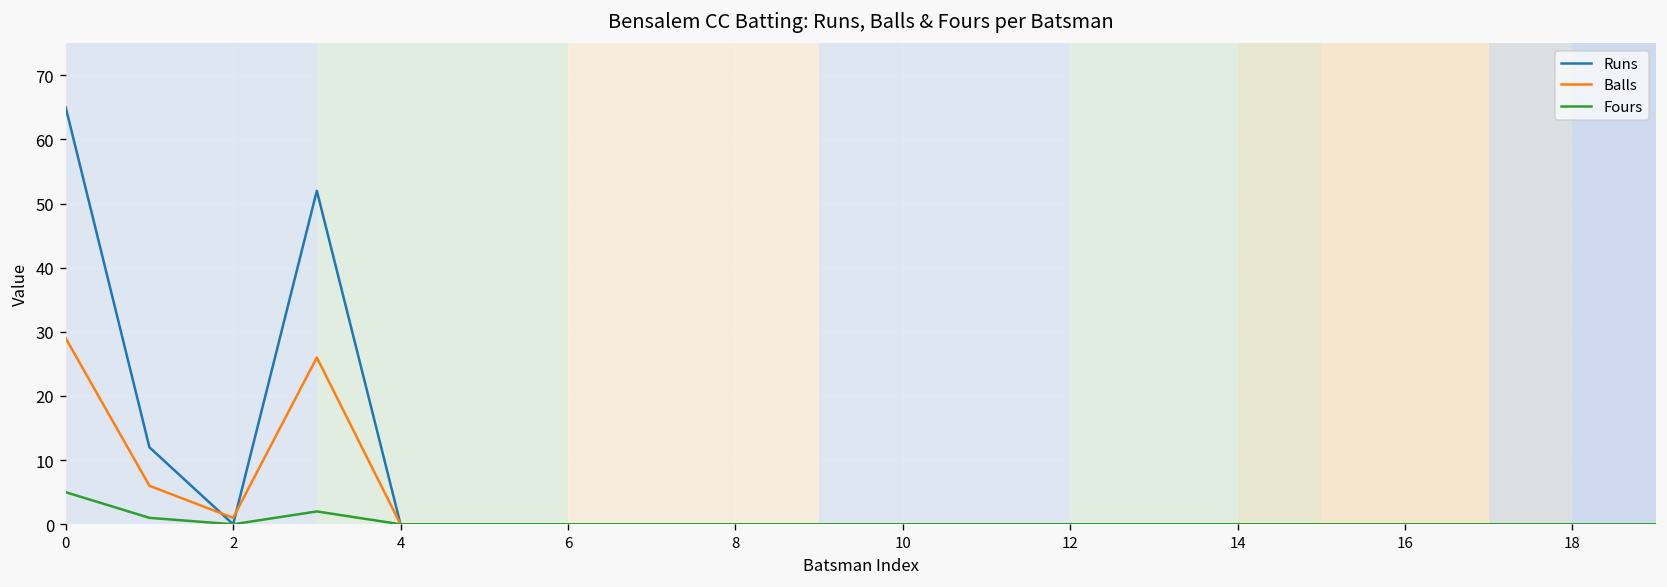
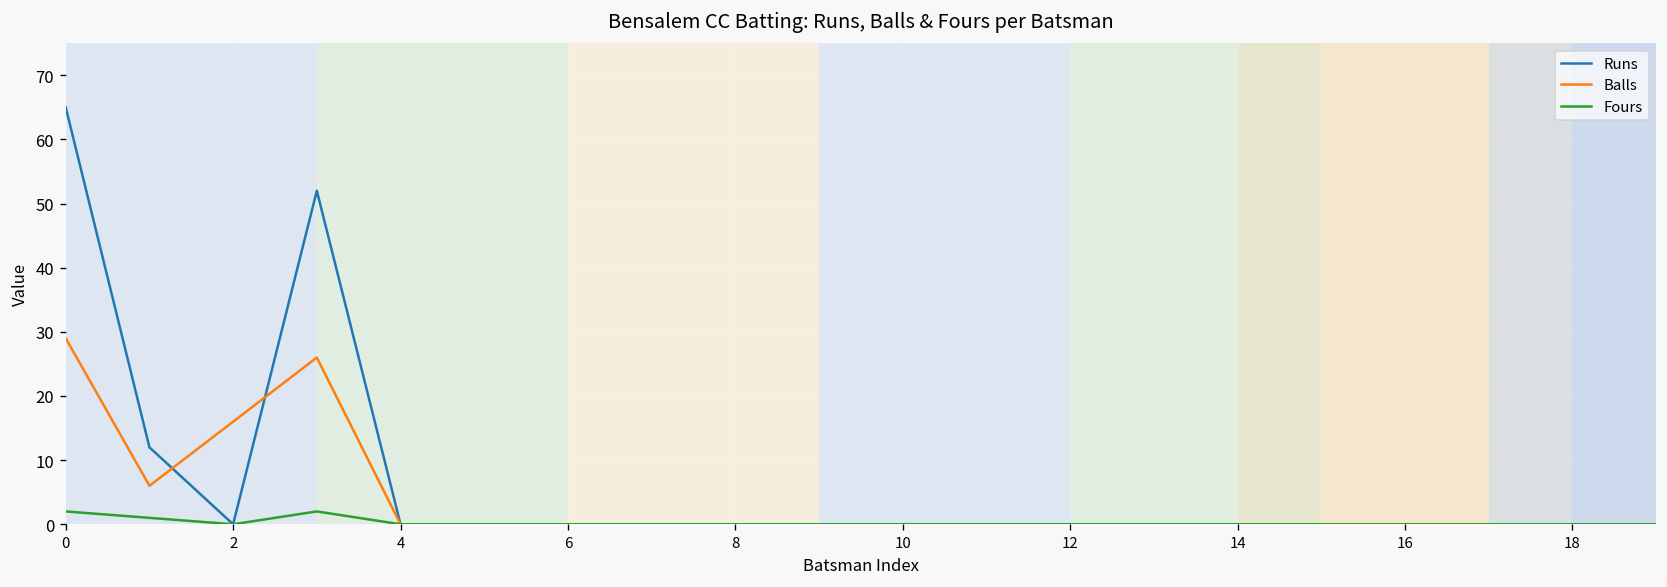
  {
    "Runs": {
      "0": 65
    },
    "Balls": {
      "0": 29,
-     "2": 1
+     "2": 16
    },
    "Fours": {
-     "0": 5
+     "0": 2
    }
  }
